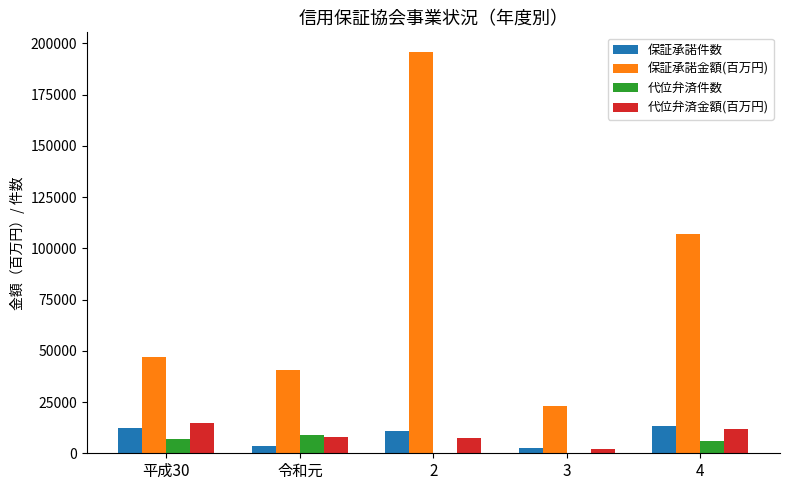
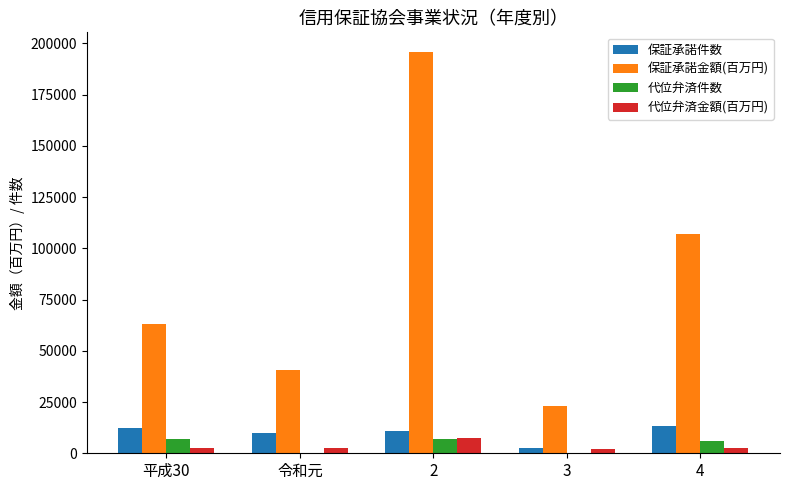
  {
    "保証承諾件数": {
      "平成30": 12000,
-     "令和元": 3000,
+     "令和元": 10000,
      "2": 11000,
      "3": 3000,
      "4": 13000
    },
    "保証承諾金額(百万円)": {
-     "平成30": 47000,
+     "平成30": 63000,
      "令和元": 40000,
      "2": 196000,
      "3": 23000,
      "4": 107000
    },
    "代位弁済件数": {
      "平成30": 7000,
-     "令和元": 9000,
-     "2": 0,
+     "令和元": 0,
+     "2": 7000,
      "4": 6000
    },
    "代位弁済金額(百万円)": {
-     "平成30": 15000,
-     "令和元": 8000,
+     "平成30": 2000,
+     "令和元": 3000,
      "2": 7000,
      "3": 2000,
-     "4": 12000
+     "4": 2000
    }
  }
